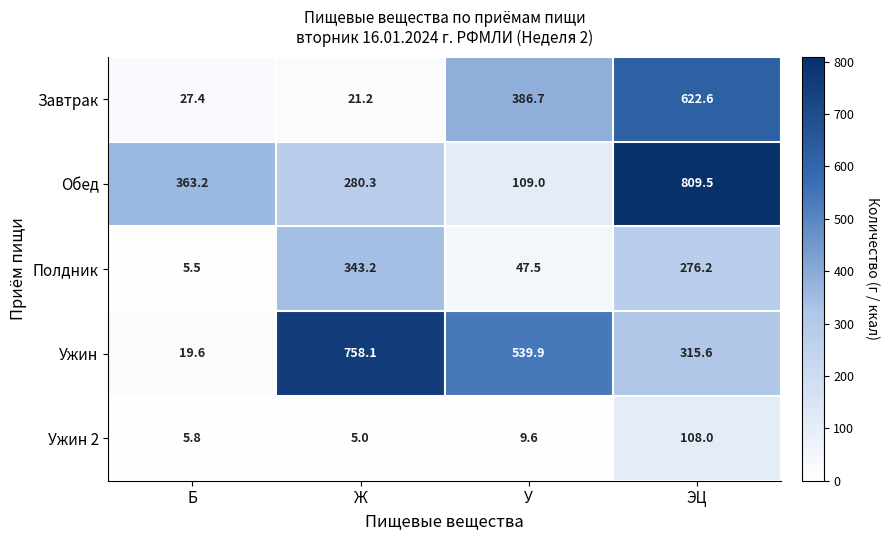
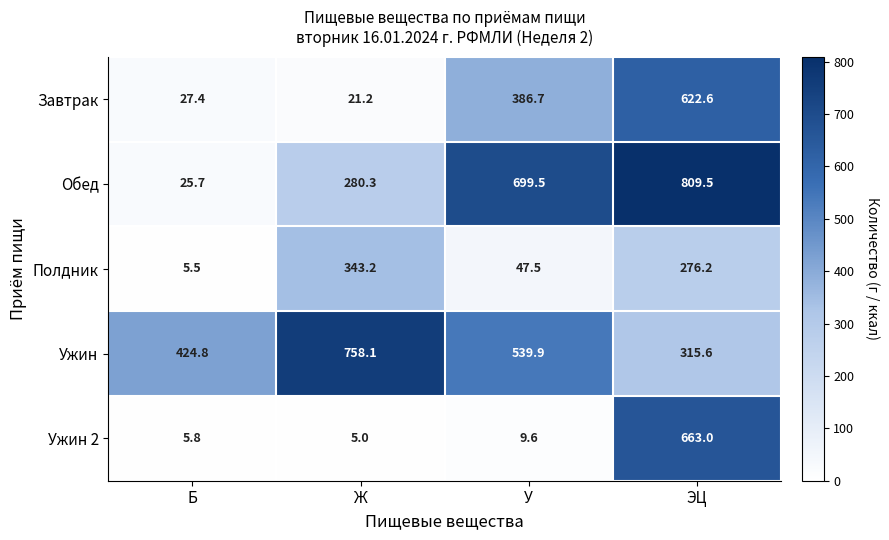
  {
    "Завтрак": {
      "Б": 27.4,
      "Ж": 21.2,
      "У": 386.7,
      "ЭЦ": 622.6
    },
    "Обед": {
-     "Б": 363.2,
+     "Б": 25.7,
      "Ж": 280.3,
-     "У": 109.0,
+     "У": 699.5,
      "ЭЦ": 809.5
    },
    "Полдник": {
      "Б": 5.5,
      "Ж": 343.2,
      "У": 47.5,
      "ЭЦ": 276.2
    },
    "Ужин": {
-     "Б": 19.6,
+     "Б": 424.8,
      "Ж": 758.1,
      "У": 539.9,
      "ЭЦ": 315.6
    },
    "Ужин 2": {
      "Б": 5.8,
      "Ж": 5.0,
      "У": 9.6,
-     "ЭЦ": 108.0
+     "ЭЦ": 663.0
    }
  }
